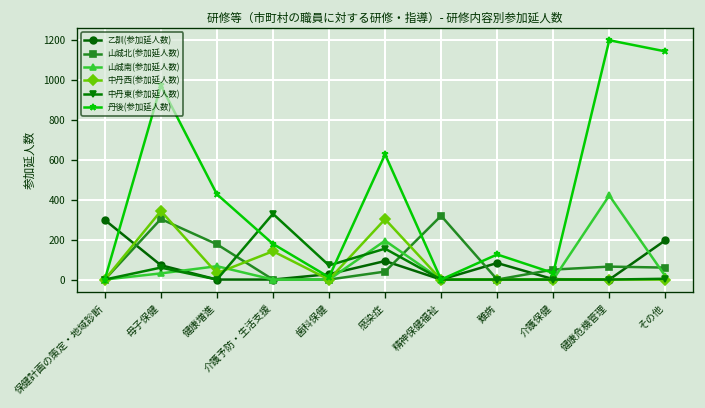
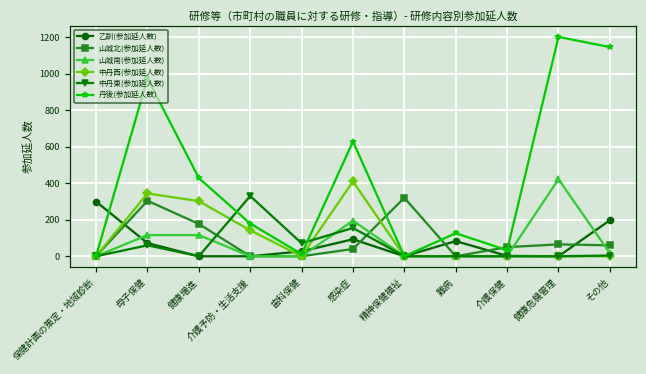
  {
    "山城南(参加延人数)": {
-     "母子保健": 30,
-     "健康増進": 70,
+     "母子保健": 120,
+     "健康増進": 120,
      "感染症": 200,
      "健康危機管理": 420
    },
    "中丹西(参加延人数)": {
      "母子保健": 340,
-     "健康増進": 30,
+     "健康増進": 300,
      "介護予防・生活支援": 140,
-     "感染症": 300
+     "感染症": 410
    },
    "丹後(参加延人数)": {
      "健康増進": 430,
      "介護予防・生活支援": 180,
      "感染症": 630,
      "難病": 130,
      "介護保健": 30,
      "健康危機管理": 1200,
      "その他": 1150
    }
  }
